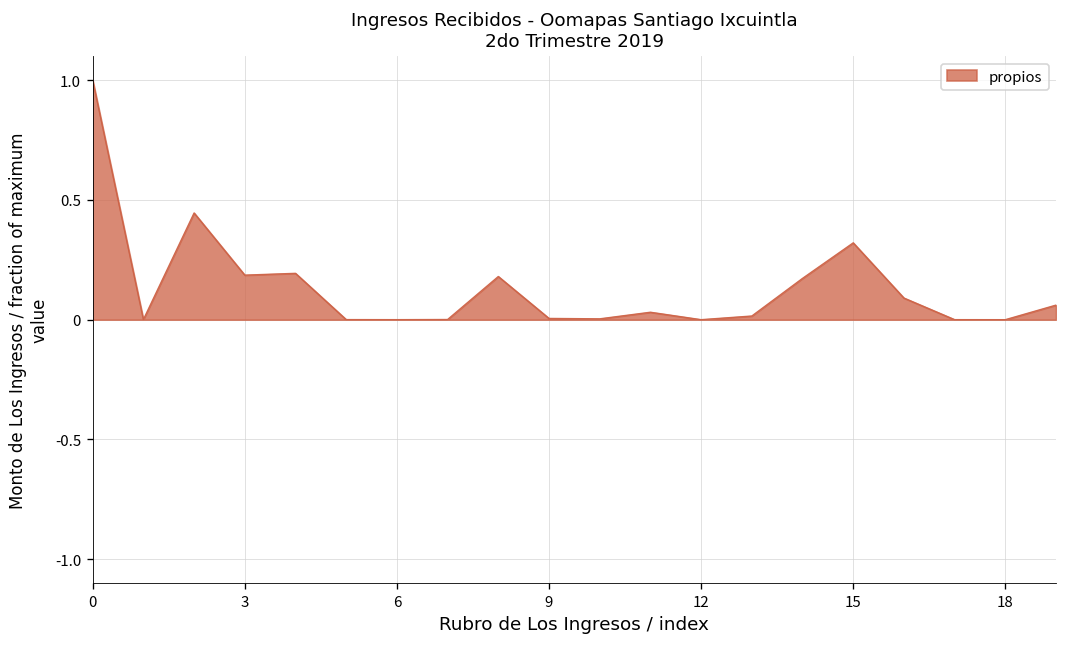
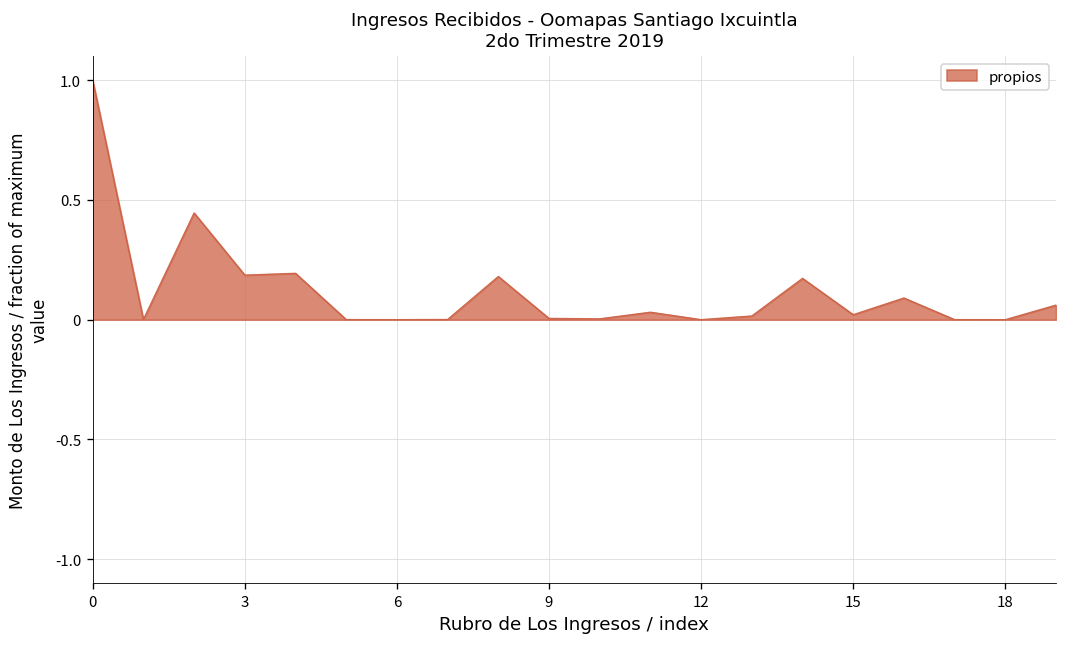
  {
    "0": 1.00,
    "3": 0.19,
    "6": 0.00,
    "9": 0.01,
    "12": 0.00,
-   "15": 0.32,
+   "15": 0.02,
    "18": 0.00
  }
